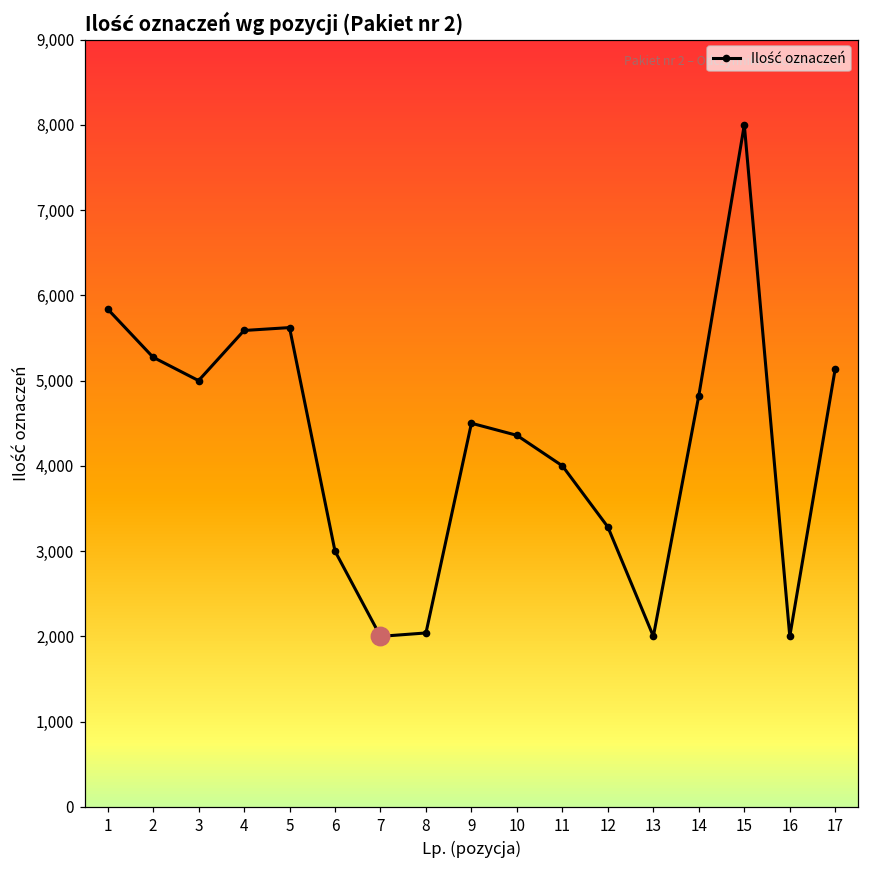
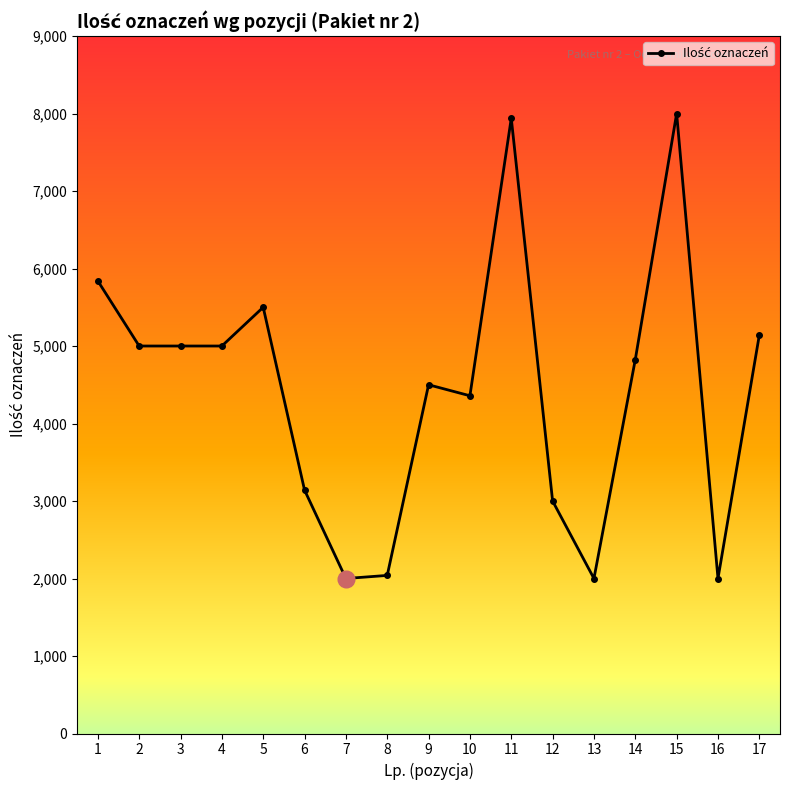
  {
    "Ilość oznaczeń": {
      "1": "5,800",
-     "2": "5,300",
+     "2": "5,000",
      "3": "5,000",
-     "4": "5,600",
-     "5": "5,600",
-     "6": "3,000",
+     "4": "5,000",
+     "5": "5,500",
+     "6": "3,100",
      "8": "2,000",
      "9": "4,500",
      "10": "4,400",
-     "11": "4,000",
-     "12": "3,300",
+     "11": "7,900",
+     "12": "3,000",
      "13": "2,000",
      "14": "4,800",
      "15": "8,000",
      "16": "2,000",
      "17": "5,100"
    }
  }
